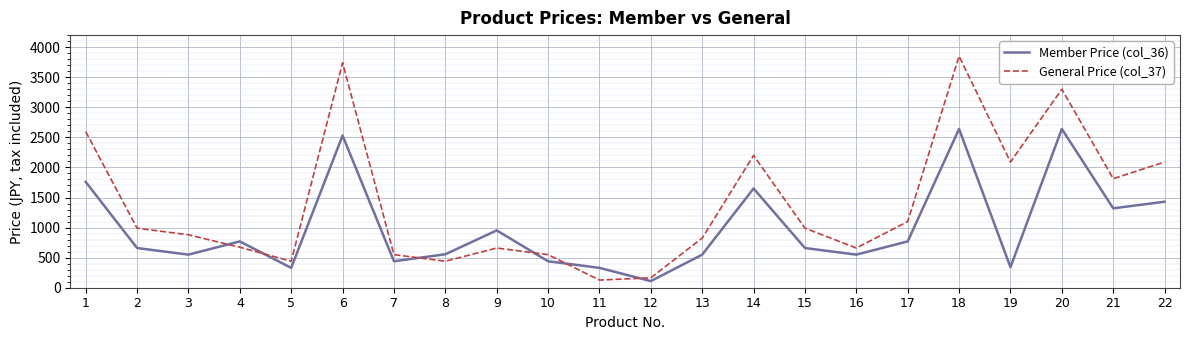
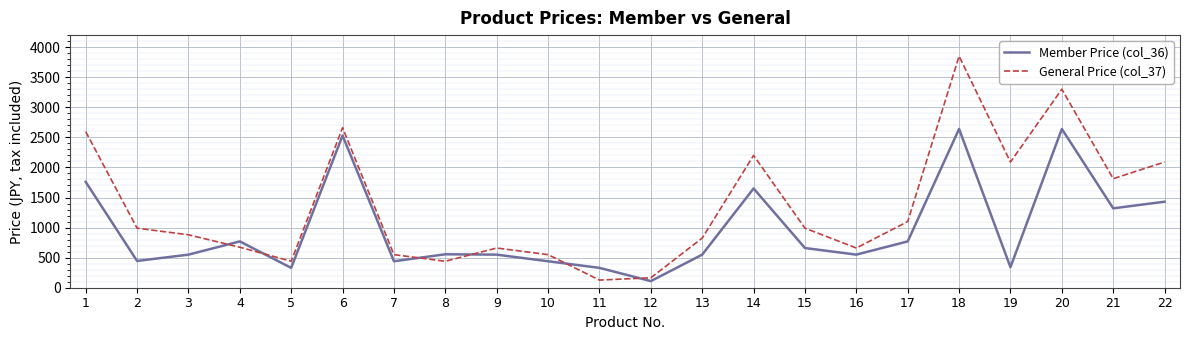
  {
    "Member Price (col_36)": {
      "1": 1800,
-     "2": 700,
+     "2": 400,
      "3": 600,
      "4": 800,
      "5": 300,
      "6": 2500,
      "7": 400,
      "8": 600,
-     "9": 1000,
+     "9": 600,
      "10": 400,
      "11": 300,
      "12": 100,
      "13": 600,
      "14": 1700,
      "15": 700,
      "16": 600,
      "17": 800,
      "18": 2600,
      "19": 300,
      "20": 2600,
      "21": 1300,
      "22": 1400
    },
    "General Price (col_37)": {
      "1": 2600,
      "2": 1000,
      "3": 900,
      "4": 700,
      "5": 400,
-     "6": 3700,
+     "6": 2700,
      "7": 600,
      "8": 400,
      "9": 700,
      "10": 600,
      "11": 100,
      "12": 200,
      "13": 800,
      "14": 2200,
      "15": 1000,
      "16": 700,
      "17": 1100,
      "18": 3900,
      "19": 2100,
      "20": 3300,
      "21": 1800,
      "22": 2100
    }
  }
